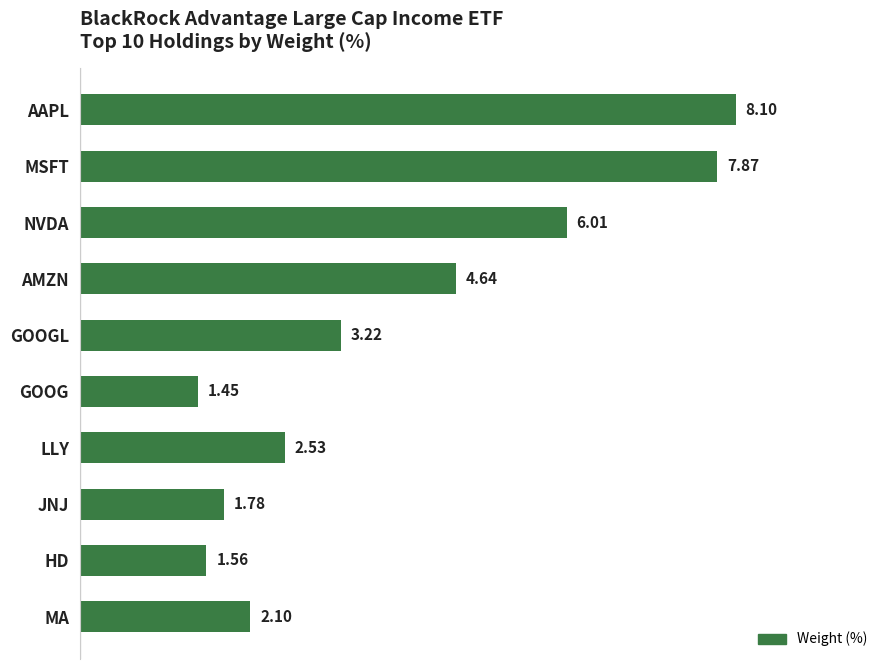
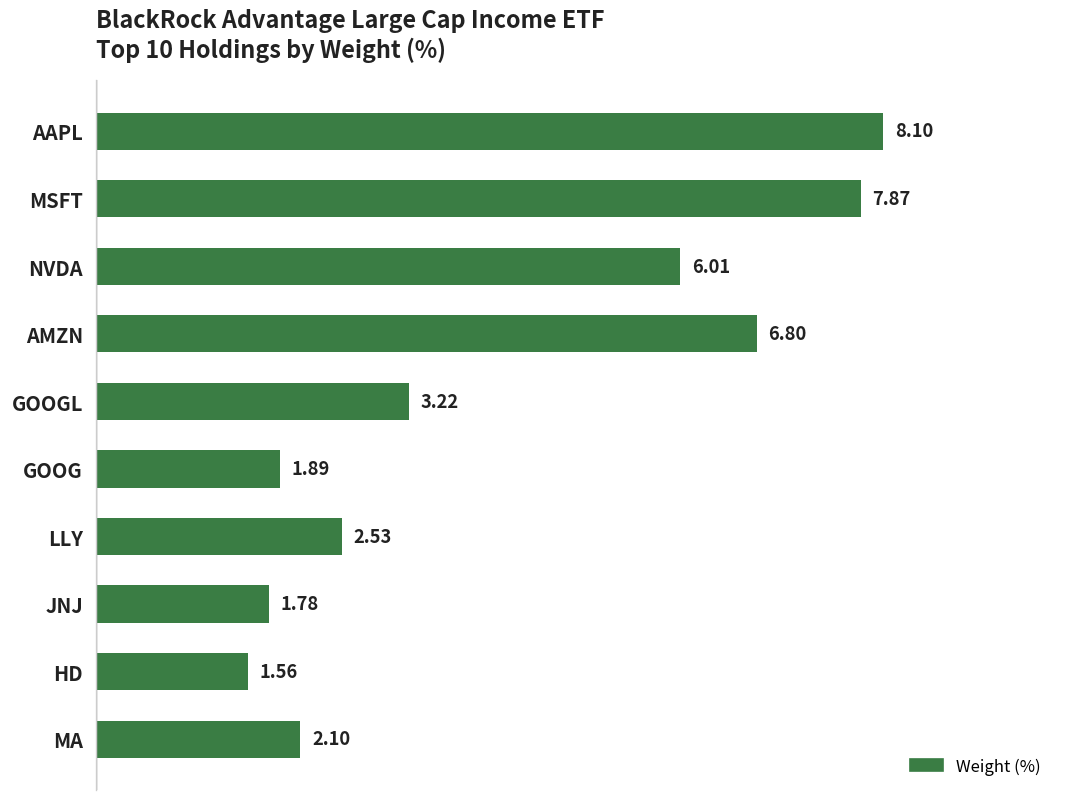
  {
    "AAPL": 8.10,
    "MSFT": 7.87,
    "NVDA": 6.01,
-   "AMZN": 4.64,
+   "AMZN": 6.80,
    "GOOGL": 3.22,
-   "GOOG": 1.45,
+   "GOOG": 1.89,
    "LLY": 2.53,
    "JNJ": 1.78,
    "HD": 1.56,
    "MA": 2.10
  }
